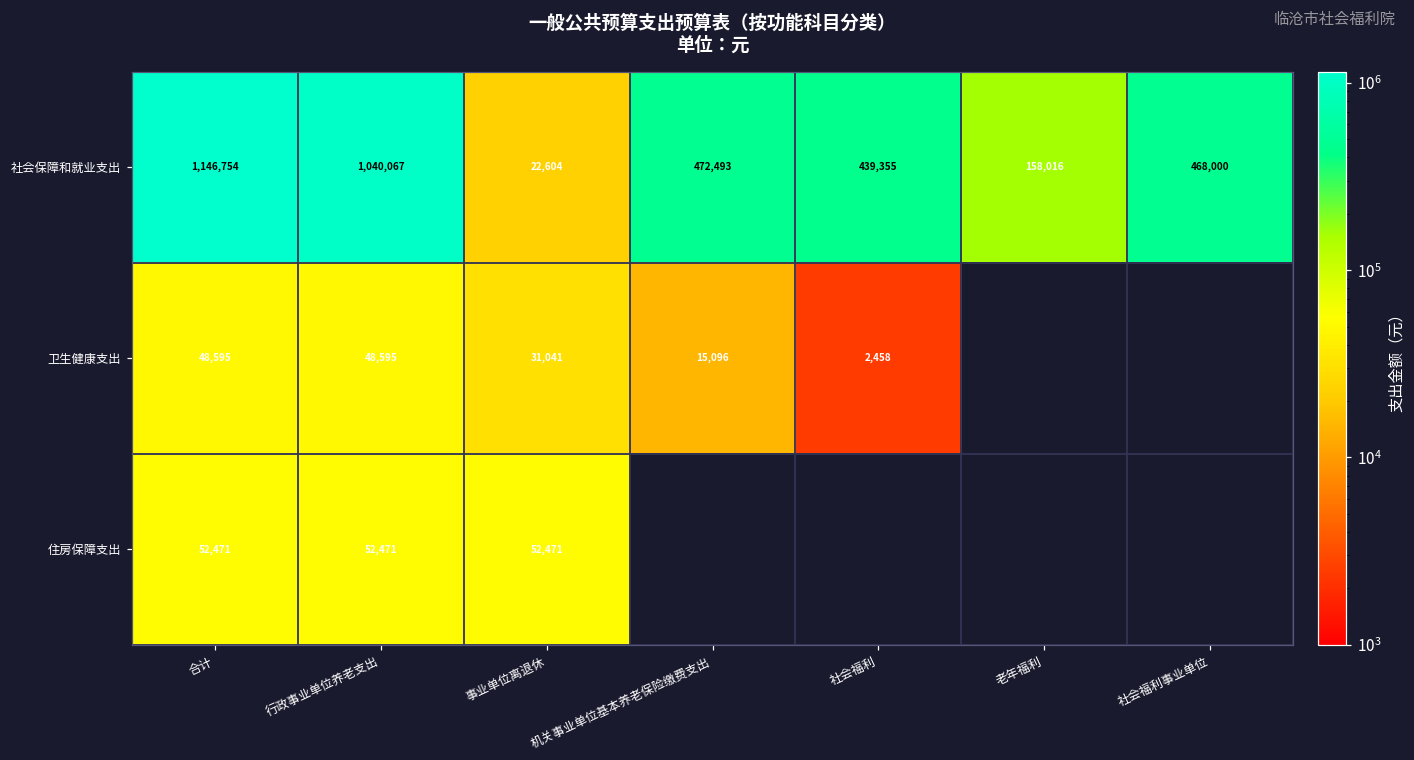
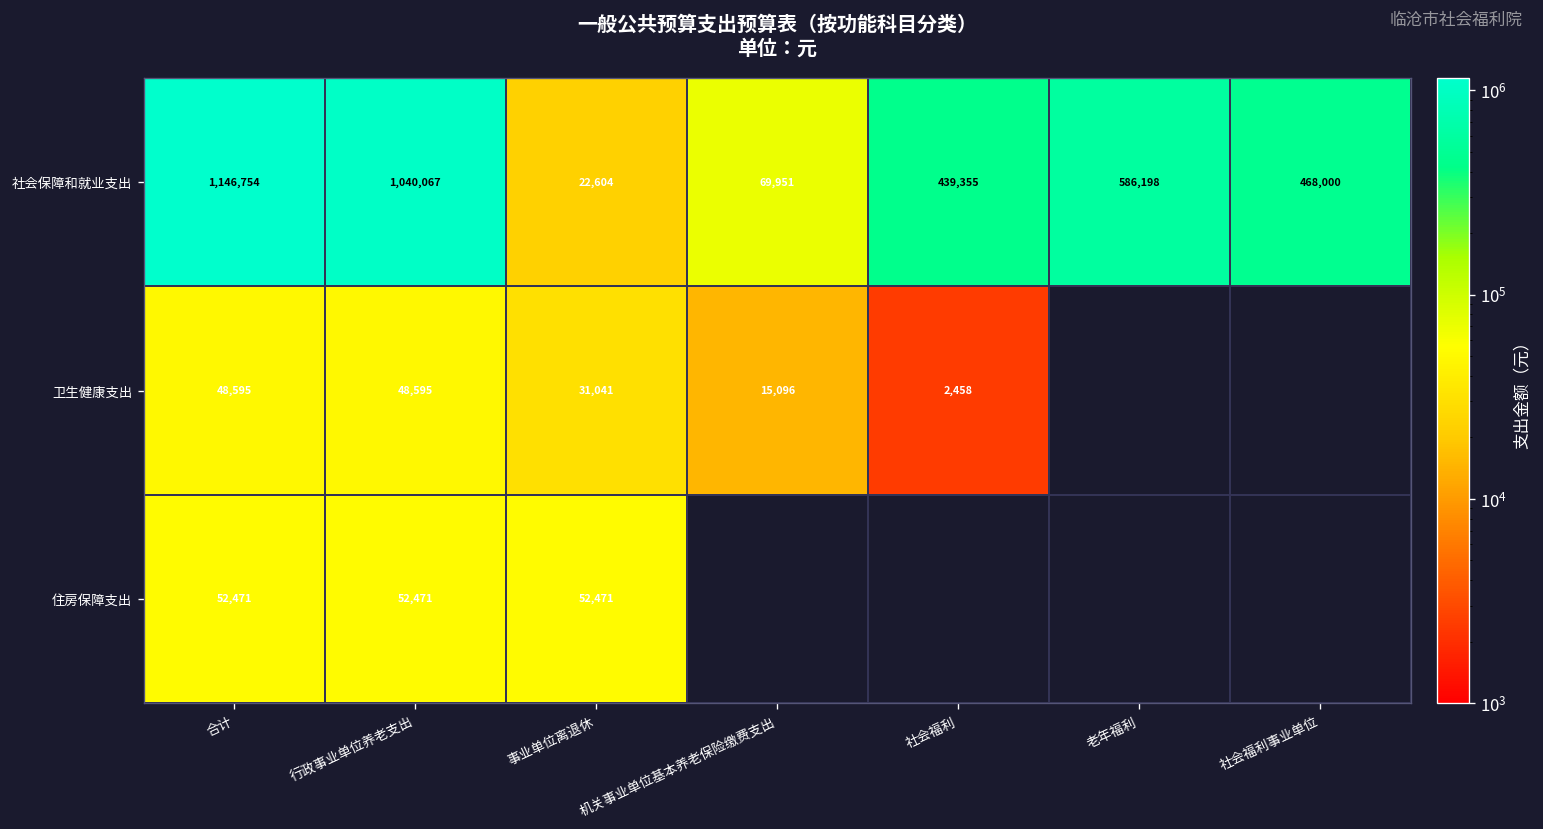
  {
    "社会保障和就业支出": {
      "合计": "1,146,754",
      "行政事业单位养老支出": "1,040,067",
      "事业单位离退休": "22,604",
-     "机关事业单位基本养老保险缴费支出": "472,493",
+     "机关事业单位基本养老保险缴费支出": "69,951",
      "社会福利": "439,355",
-     "老年福利": "158,016",
+     "老年福利": "586,198",
      "社会福利事业单位": "468,000"
    },
    "卫生健康支出": {
      "合计": "48,595",
      "行政事业单位养老支出": "48,595",
      "事业单位离退休": "31,041",
      "机关事业单位基本养老保险缴费支出": "15,096",
      "社会福利": "2,458"
    },
    "住房保障支出": {
      "合计": "52,471",
      "行政事业单位养老支出": "52,471",
      "事业单位离退休": "52,471"
    }
  }
